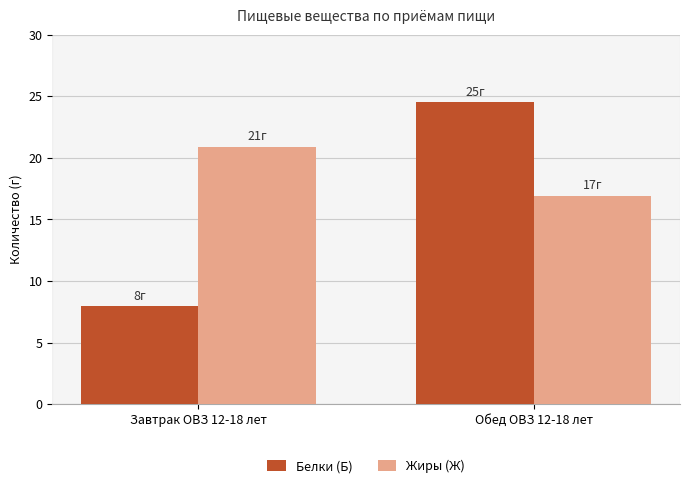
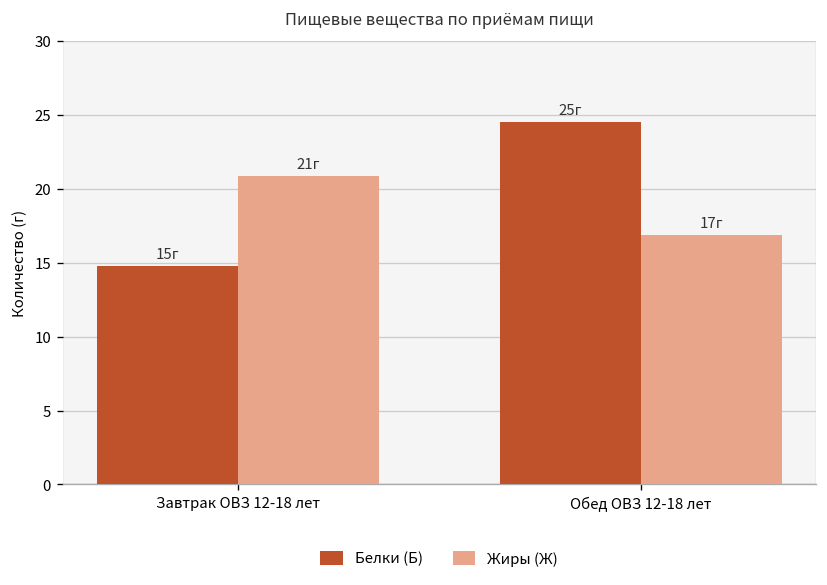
  {
    "Белки (Б)": {
-     "Завтрак ОВЗ 12-18 лет": "8г",
+     "Завтрак ОВЗ 12-18 лет": "15г",
      "Обед ОВЗ 12-18 лет": "25г"
    },
    "Жиры (Ж)": {
      "Завтрак ОВЗ 12-18 лет": "21г",
      "Обед ОВЗ 12-18 лет": "17г"
    }
  }
